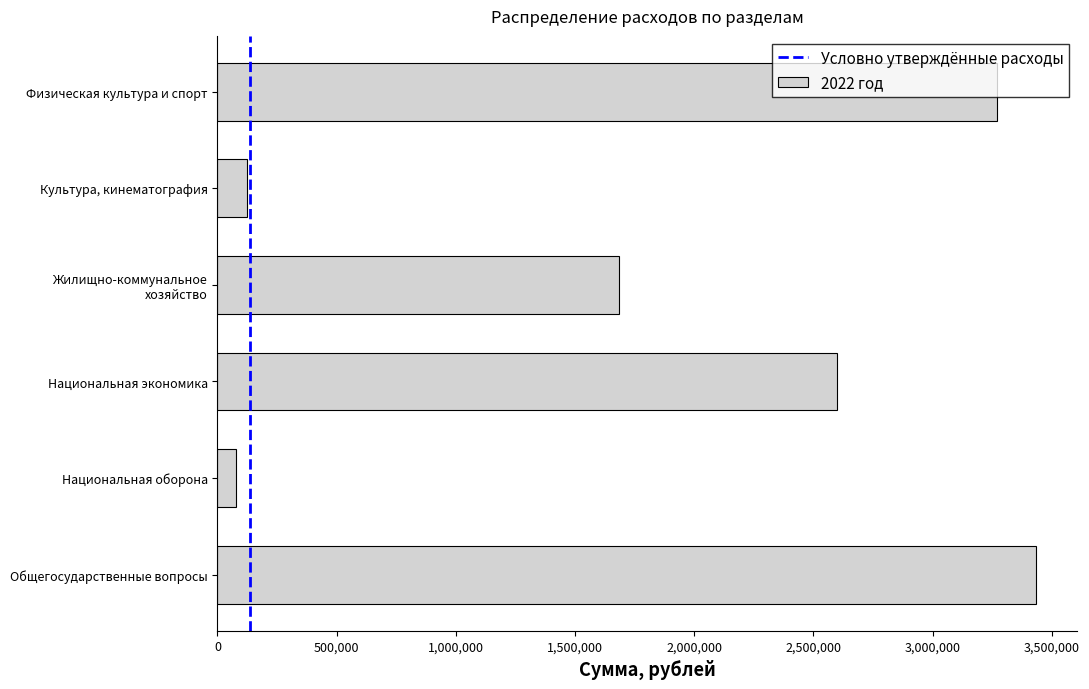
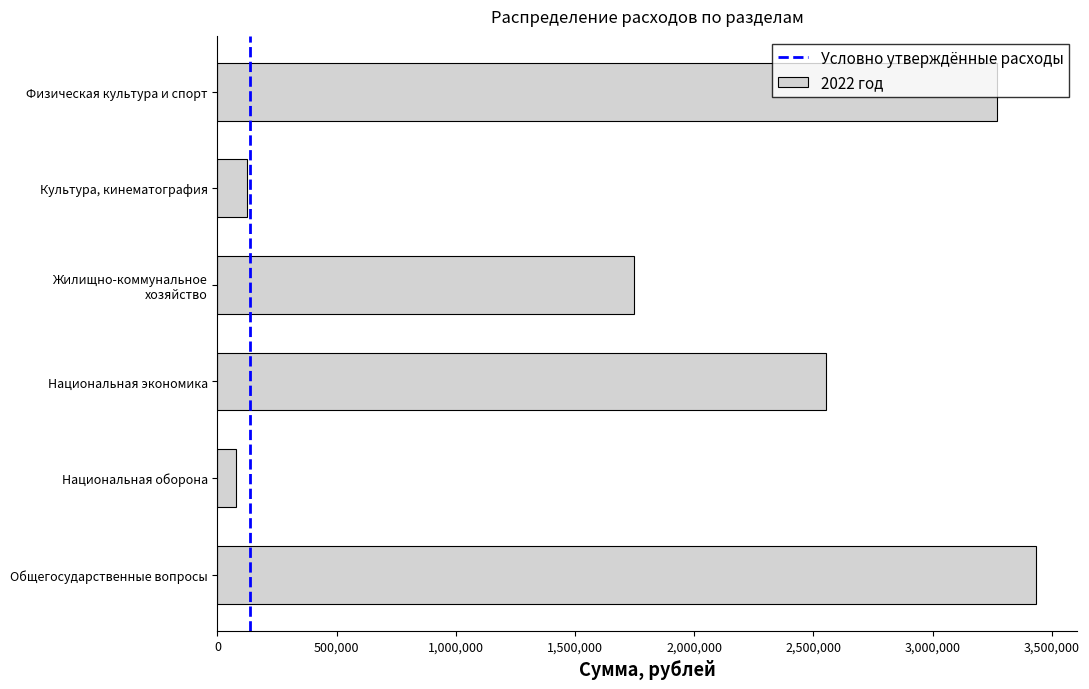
  {
    "Культура, кинематография": "120,000",
-   "Жилищно-коммунальное хозяйство": "1,680,000",
-   "Национальная экономика": "2,600,000",
+   "Жилищно-коммунальное хозяйство": "1,750,000",
+   "Национальная экономика": "2,550,000",
    "Национальная оборона": "80,000",
    "Общегосударственные вопросы": "3,430,000"
  }
